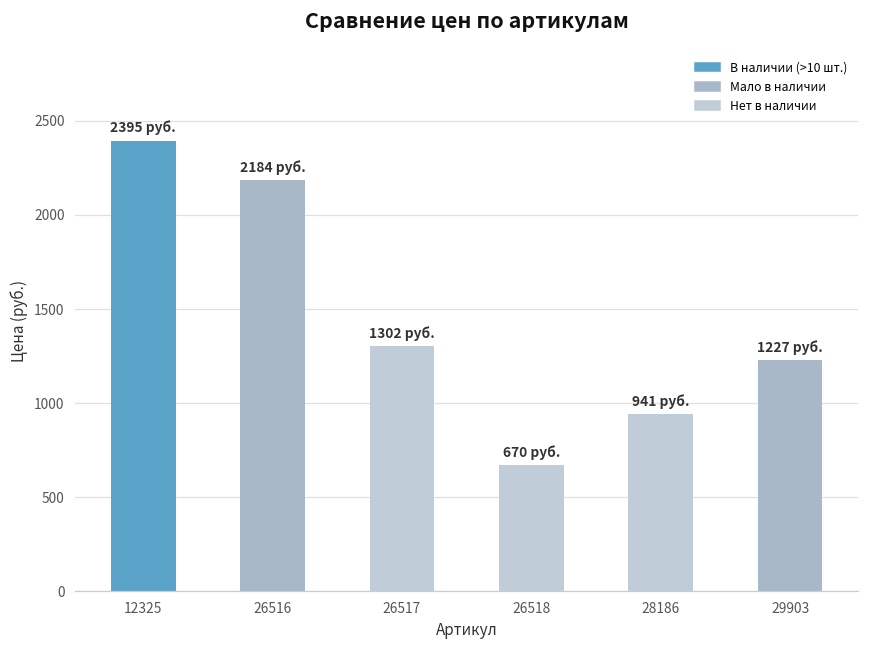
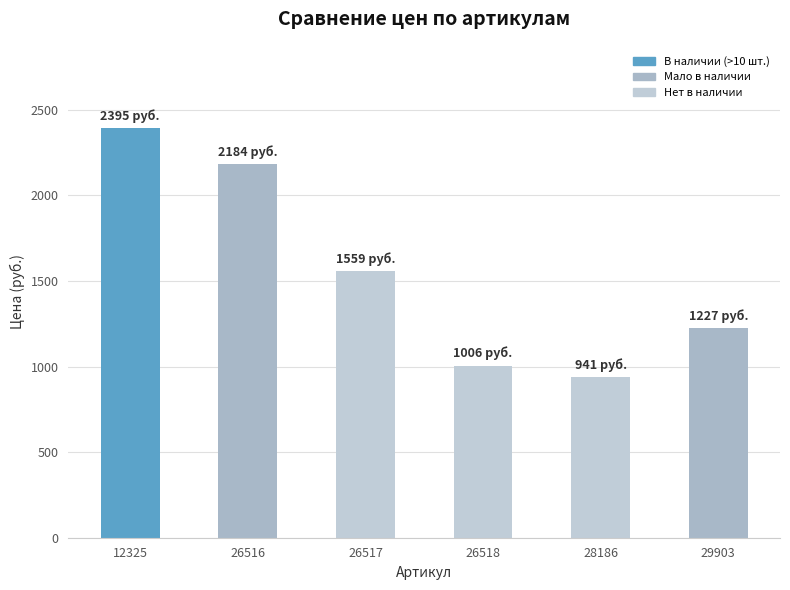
  {
    "12325": 2395,
    "26516": 2184,
-   "26517": 1302,
-   "26518": 670,
+   "26517": 1559,
+   "26518": 1006,
    "28186": 941,
    "29903": 1227
  }
